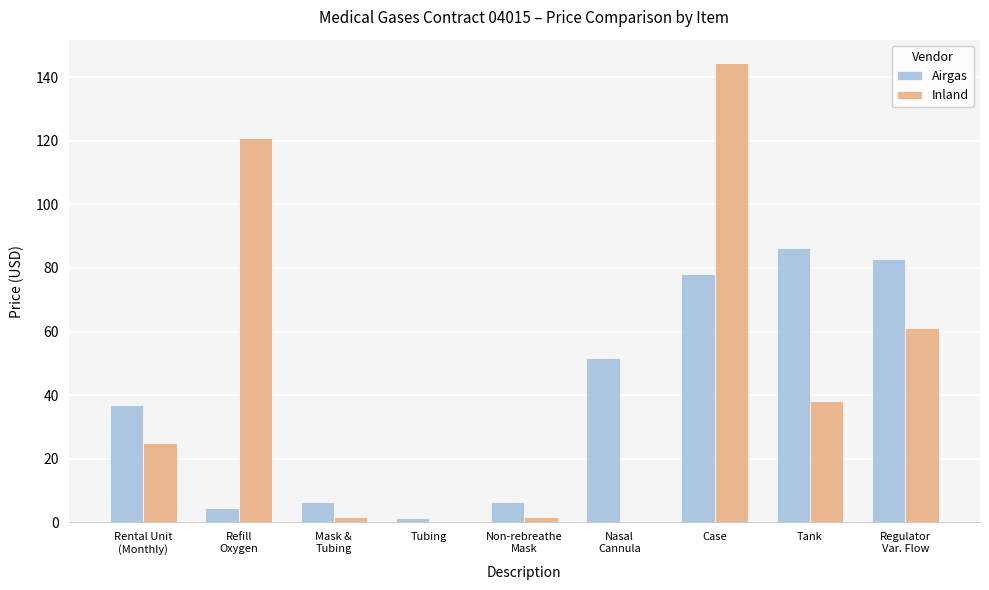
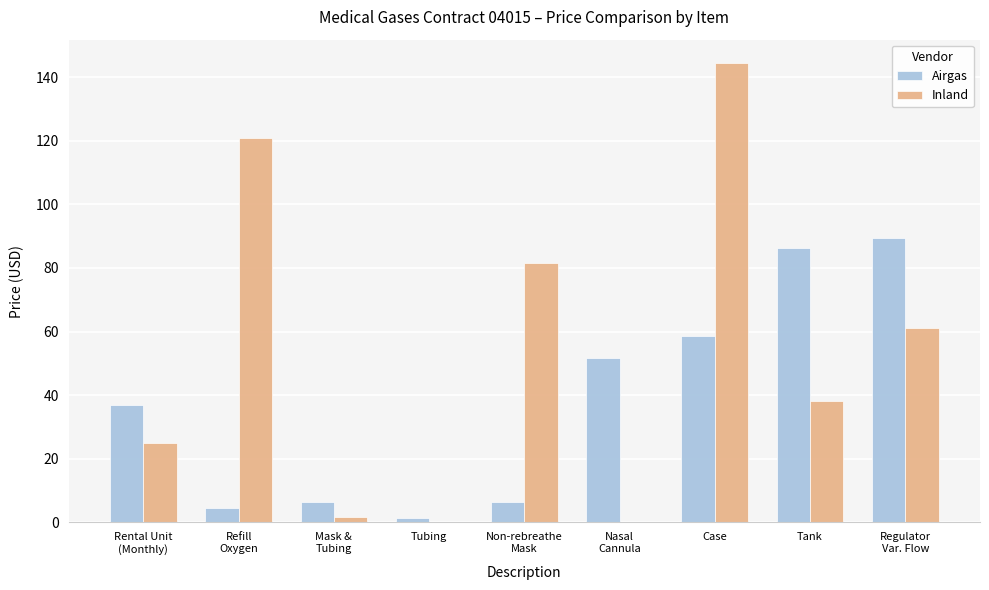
  {
    "Airgas": {
      "Rental Unit (Monthly)": 37,
      "Refill Oxygen": 4,
      "Mask & Tubing": 7,
      "Tubing": 2,
      "Non-rebreathe Mask": 7,
      "Nasal Cannula": 52,
-     "Case": 78,
+     "Case": 59,
      "Tank": 86,
-     "Regulator Var. Flow": 83
+     "Regulator Var. Flow": 89
    },
    "Inland": {
      "Rental Unit (Monthly)": 25,
      "Refill Oxygen": 121,
      "Mask & Tubing": 2,
-     "Non-rebreathe Mask": 2,
+     "Non-rebreathe Mask": 82,
      "Case": 145,
      "Tank": 38,
      "Regulator Var. Flow": 61
    }
  }
